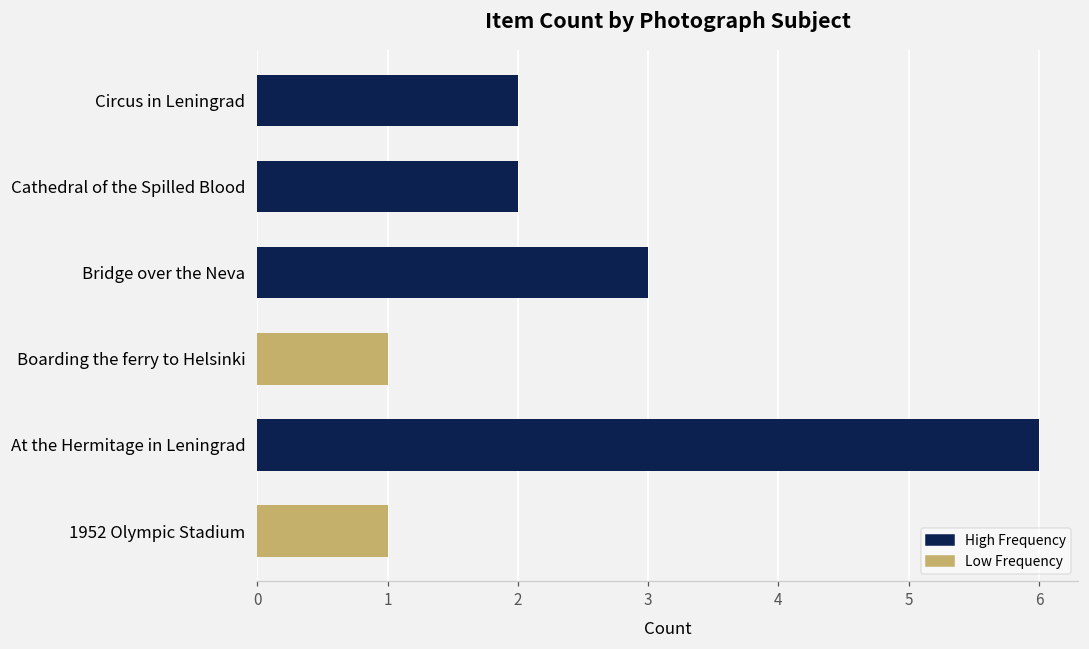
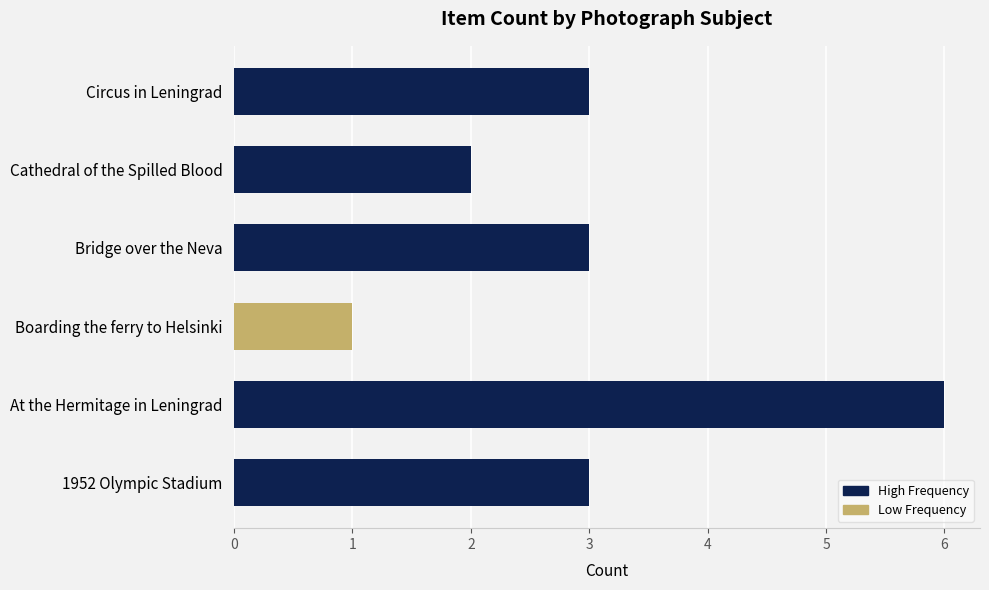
  {
-   "Circus in Leningrad": 2,
+   "Circus in Leningrad": 3,
    "Cathedral of the Spilled Blood": 2,
    "Bridge over the Neva": 3,
    "Boarding the ferry to Helsinki": 1,
    "At the Hermitage in Leningrad": 6,
-   "1952 Olympic Stadium": 1
+   "1952 Olympic Stadium": 3
  }
